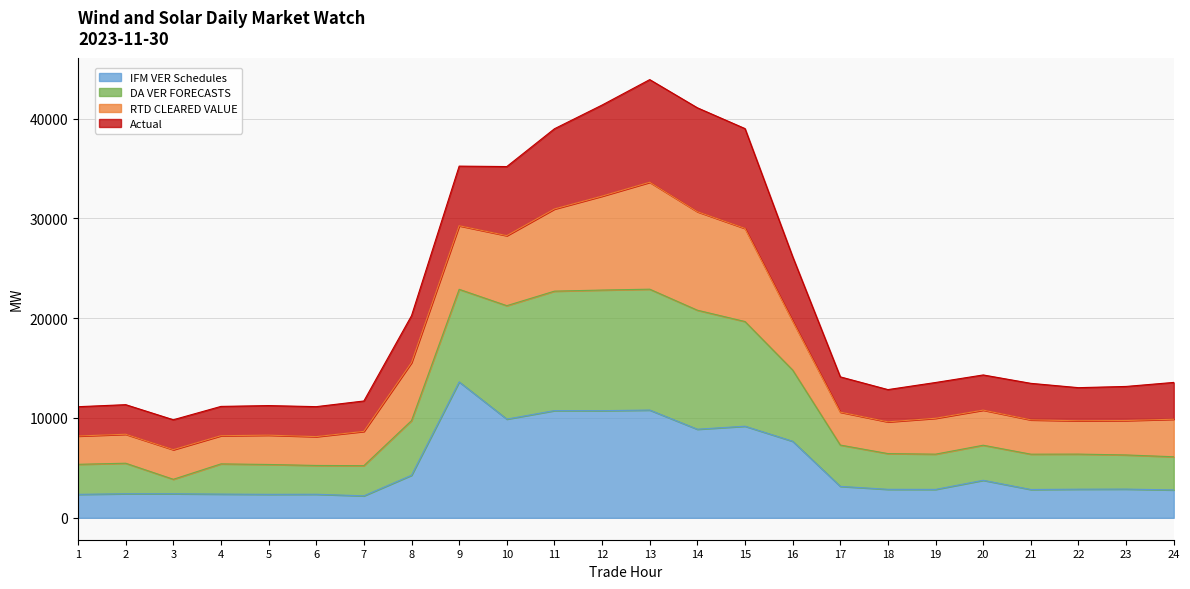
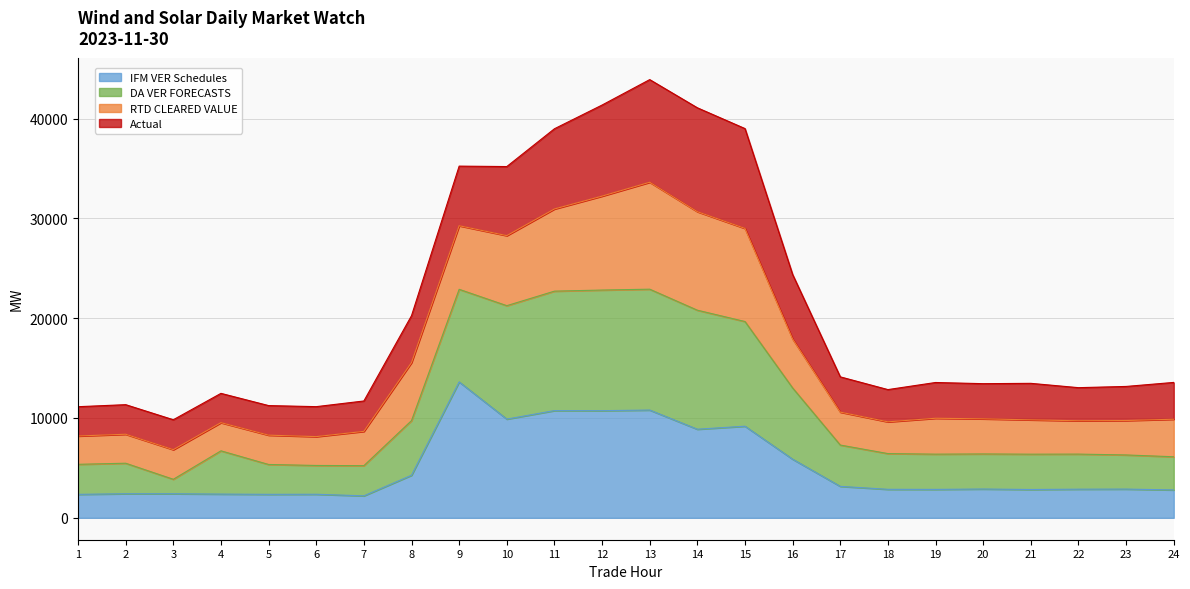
  {
    "IFM VER Schedules": {
      "1": 2000,
      "2": 2000,
      "3": 2000,
      "4": 2000,
      "5": 2000,
      "6": 2000,
      "7": 2000,
      "8": 4000,
      "9": 14000,
      "10": 10000,
      "11": 11000,
      "12": 11000,
      "13": 11000,
      "14": 9000,
      "15": 9000,
-     "16": 8000,
+     "16": 6000,
      "17": 3000,
      "18": 3000,
      "19": 3000,
-     "20": 4000,
+     "20": 3000,
      "21": 3000,
      "22": 3000,
      "23": 3000,
      "24": 3000
    },
    "DA VER FORECASTS": {
      "1": 3000,
      "2": 3000,
      "3": 1000,
-     "4": 3000,
+     "4": 4000,
      "5": 3000,
      "6": 3000,
      "7": 3000,
      "8": 5000,
      "9": 9000,
      "10": 11000,
      "11": 12000,
      "12": 12000,
      "13": 12000,
      "14": 12000,
      "15": 10000,
      "16": 7000,
      "17": 4000,
      "18": 4000,
      "19": 4000,
      "20": 4000,
      "21": 4000,
      "22": 4000,
      "23": 3000,
      "24": 3000
    },
    "RTD CLEARED VALUE": {
      "1": 3000,
      "2": 3000,
      "3": 3000,
      "4": 3000,
      "5": 3000,
      "6": 3000,
      "7": 3000,
      "8": 6000,
      "9": 6000,
      "10": 7000,
      "11": 8000,
      "12": 9000,
      "13": 11000,
      "14": 10000,
      "15": 9000,
      "16": 5000,
      "17": 3000,
      "18": 3000,
      "19": 4000,
      "20": 4000,
      "21": 3000,
      "22": 3000,
      "23": 3000,
      "24": 4000
    },
    "Actual": {
      "1": 3000,
      "2": 3000,
      "3": 3000,
      "4": 3000,
      "5": 3000,
      "6": 3000,
      "7": 3000,
      "8": 5000,
      "9": 6000,
      "10": 7000,
      "11": 8000,
      "12": 9000,
      "13": 10000,
      "14": 10000,
      "15": 10000,
      "16": 6000,
      "17": 4000,
      "18": 3000,
      "19": 4000,
      "20": 4000,
      "21": 4000,
      "22": 3000,
      "23": 3000,
      "24": 4000
    }
  }
